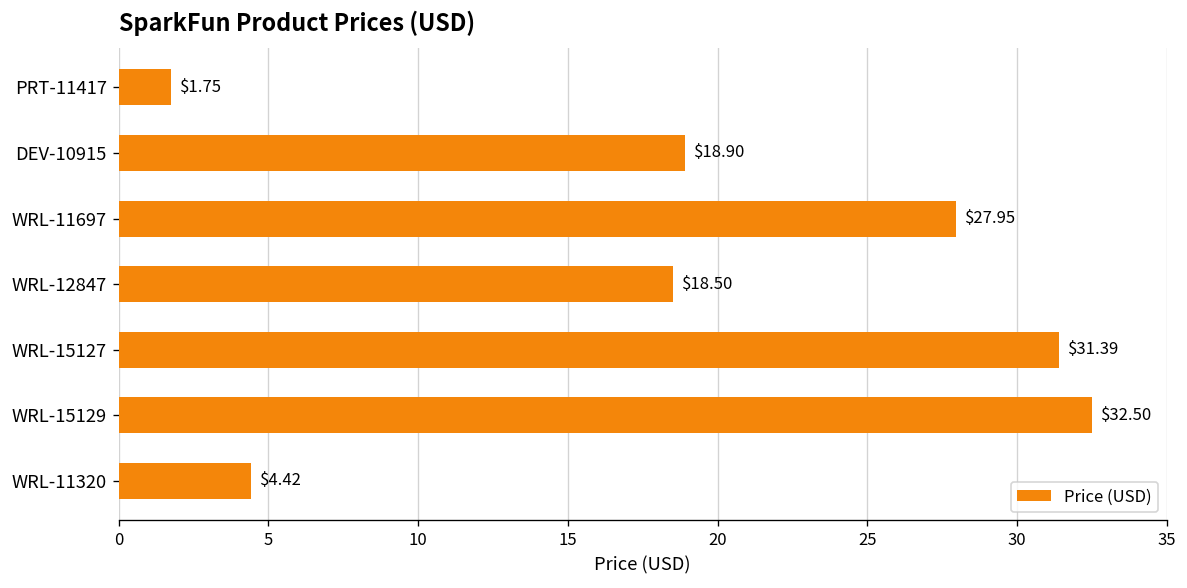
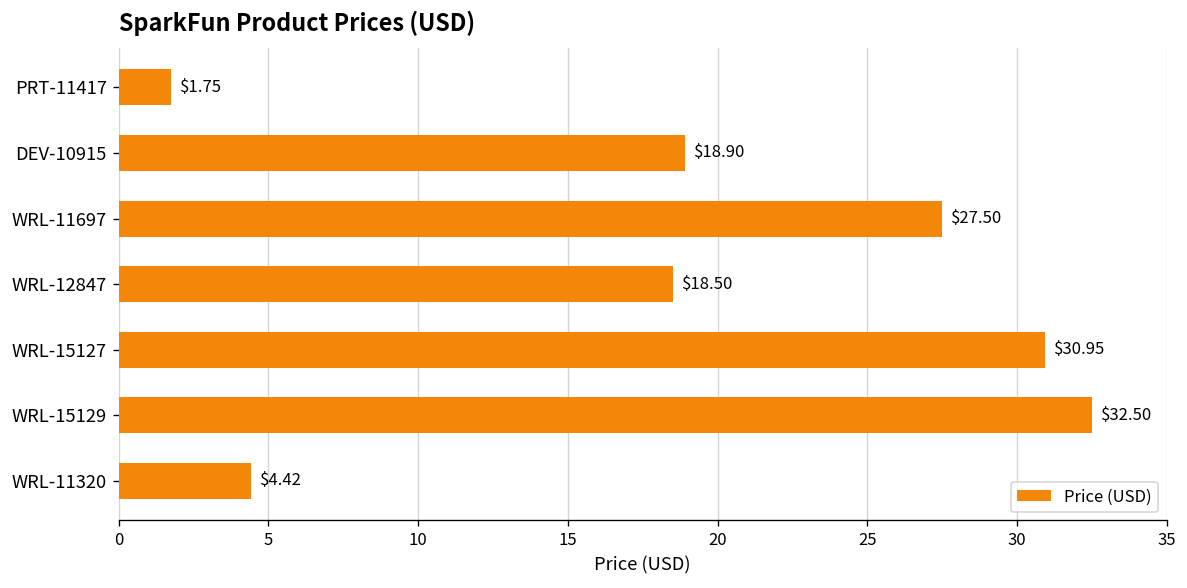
  {
    "PRT-11417": "$1.75",
    "DEV-10915": "$18.90",
-   "WRL-11697": "$27.95",
+   "WRL-11697": "$27.50",
    "WRL-12847": "$18.50",
-   "WRL-15127": "$31.39",
+   "WRL-15127": "$30.95",
    "WRL-15129": "$32.50",
    "WRL-11320": "$4.42"
  }
